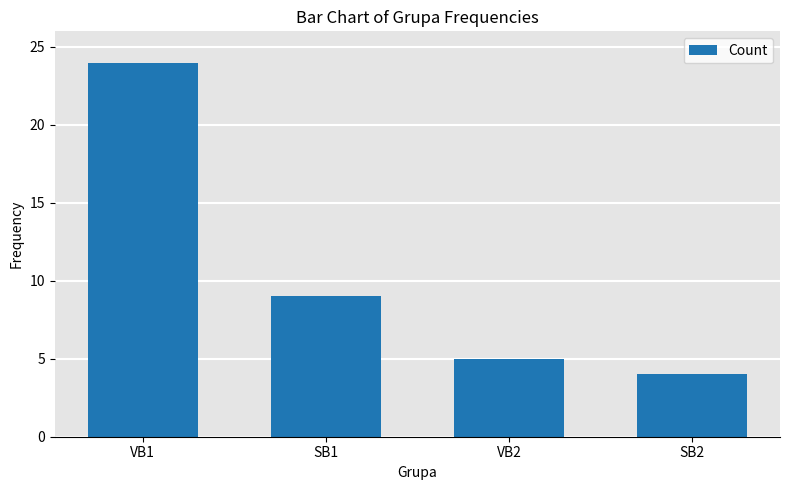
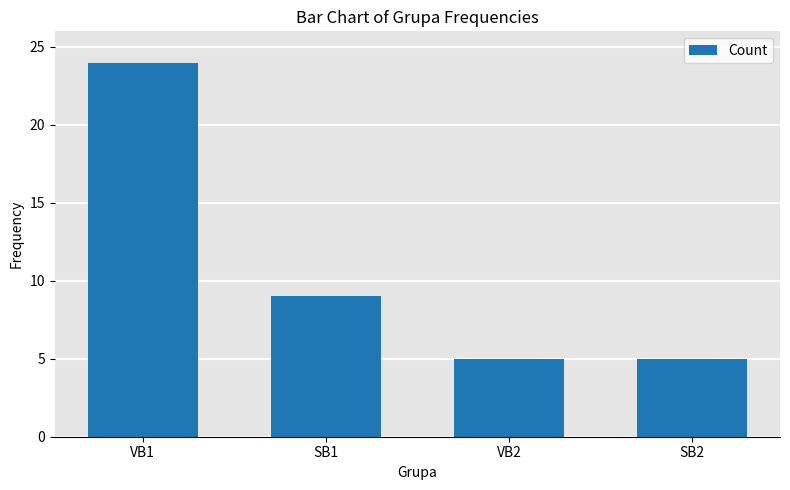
  {
    "VB1": 24,
    "SB1": 9,
    "VB2": 5,
-   "SB2": 4
+   "SB2": 5
  }
